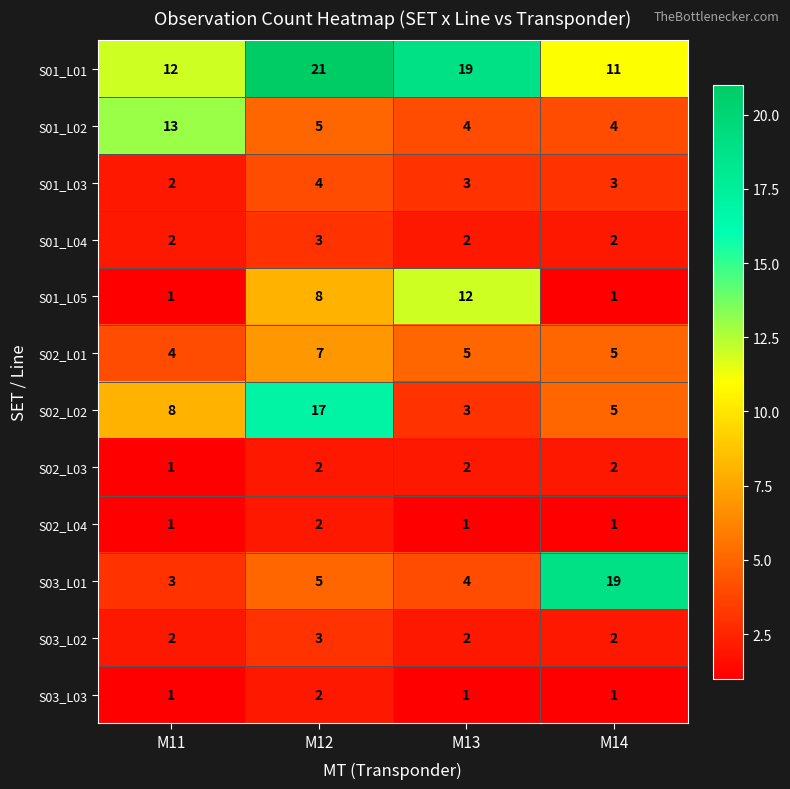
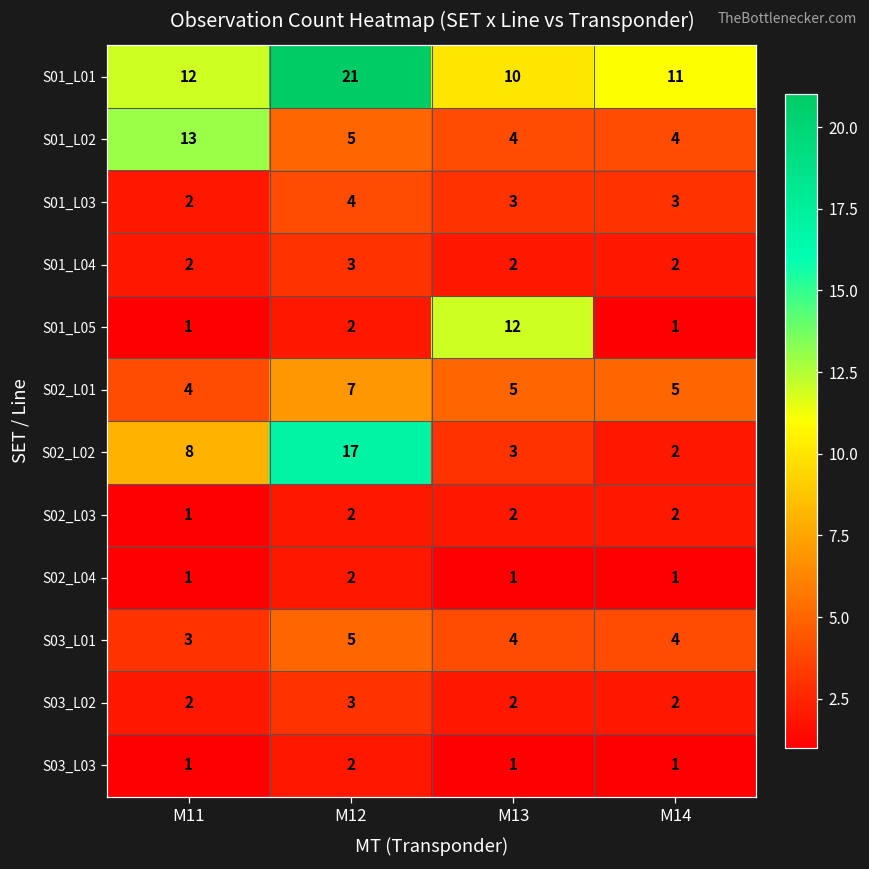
  {
    "S01_L01": {
      "M11": 12,
      "M12": 21,
-     "M13": 19,
+     "M13": 10,
      "M14": 11
    },
    "S01_L02": {
      "M11": 13,
      "M12": 5,
      "M13": 4,
      "M14": 4
    },
    "S01_L03": {
      "M11": 2,
      "M12": 4,
      "M13": 3,
      "M14": 3
    },
    "S01_L04": {
      "M11": 2,
      "M12": 3,
      "M13": 2,
      "M14": 2
    },
    "S01_L05": {
      "M11": 1,
-     "M12": 8,
+     "M12": 2,
      "M13": 12,
      "M14": 1
    },
    "S02_L01": {
      "M11": 4,
      "M12": 7,
      "M13": 5,
      "M14": 5
    },
    "S02_L02": {
      "M11": 8,
      "M12": 17,
      "M13": 3,
-     "M14": 5
+     "M14": 2
    },
    "S02_L03": {
      "M11": 1,
      "M12": 2,
      "M13": 2,
      "M14": 2
    },
    "S02_L04": {
      "M11": 1,
      "M12": 2,
      "M13": 1,
      "M14": 1
    },
    "S03_L01": {
      "M11": 3,
      "M12": 5,
      "M13": 4,
-     "M14": 19
+     "M14": 4
    },
    "S03_L02": {
      "M11": 2,
      "M12": 3,
      "M13": 2,
      "M14": 2
    },
    "S03_L03": {
      "M11": 1,
      "M12": 2,
      "M13": 1,
      "M14": 1
    }
  }
